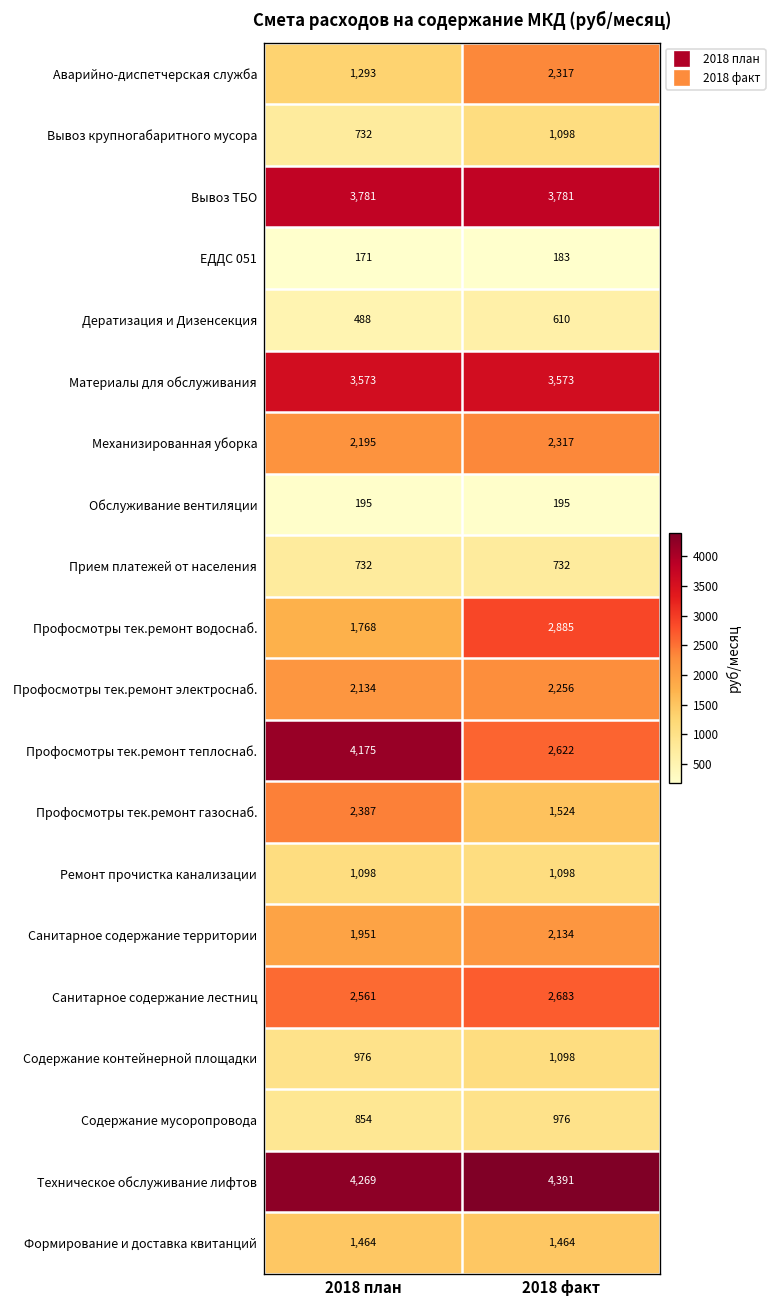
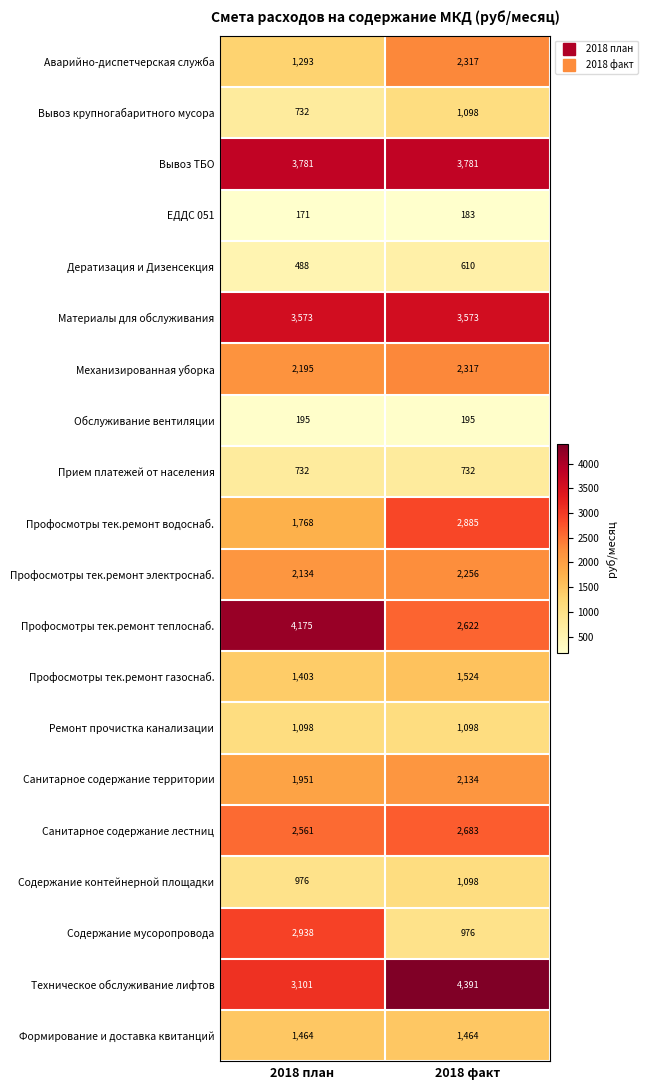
  {
    "Аварийно-диспетчерская служба": {
      "2018 план": "1,293",
      "2018 факт": "2,317"
    },
    "Вывоз крупногабаритного мусора": {
      "2018 план": "732",
      "2018 факт": "1,098"
    },
    "Вывоз ТБО": {
      "2018 план": "3,781",
      "2018 факт": "3,781"
    },
    "ЕДДС 051": {
      "2018 план": "171",
      "2018 факт": "183"
    },
    "Дератизация и Дизенсекция": {
      "2018 план": "488",
      "2018 факт": "610"
    },
    "Материалы для обслуживания": {
      "2018 план": "3,573",
      "2018 факт": "3,573"
    },
    "Механизированная уборка": {
      "2018 план": "2,195",
      "2018 факт": "2,317"
    },
    "Обслуживание вентиляции": {
      "2018 план": "195",
      "2018 факт": "195"
    },
    "Прием платежей от населения": {
      "2018 план": "732",
      "2018 факт": "732"
    },
    "Профосмотры тек.ремонт водоснаб.": {
      "2018 план": "1,768",
      "2018 факт": "2,885"
    },
    "Профосмотры тек.ремонт электроснаб.": {
      "2018 план": "2,134",
      "2018 факт": "2,256"
    },
    "Профосмотры тек.ремонт теплоснаб.": {
      "2018 план": "4,175",
      "2018 факт": "2,622"
    },
    "Профосмотры тек.ремонт газоснаб.": {
-     "2018 план": "2,387",
+     "2018 план": "1,403",
      "2018 факт": "1,524"
    },
    "Ремонт прочистка канализации": {
      "2018 план": "1,098",
      "2018 факт": "1,098"
    },
    "Санитарное содержание территории": {
      "2018 план": "1,951",
      "2018 факт": "2,134"
    },
    "Санитарное содержание лестниц": {
      "2018 план": "2,561",
      "2018 факт": "2,683"
    },
    "Содержание контейнерной площадки": {
      "2018 план": "976",
      "2018 факт": "1,098"
    },
    "Содержание мусоропровода": {
-     "2018 план": "854",
+     "2018 план": "2,938",
      "2018 факт": "976"
    },
    "Техническое обслуживание лифтов": {
-     "2018 план": "4,269",
+     "2018 план": "3,101",
      "2018 факт": "4,391"
    },
    "Формирование и доставка квитанций": {
      "2018 план": "1,464",
      "2018 факт": "1,464"
    }
  }
